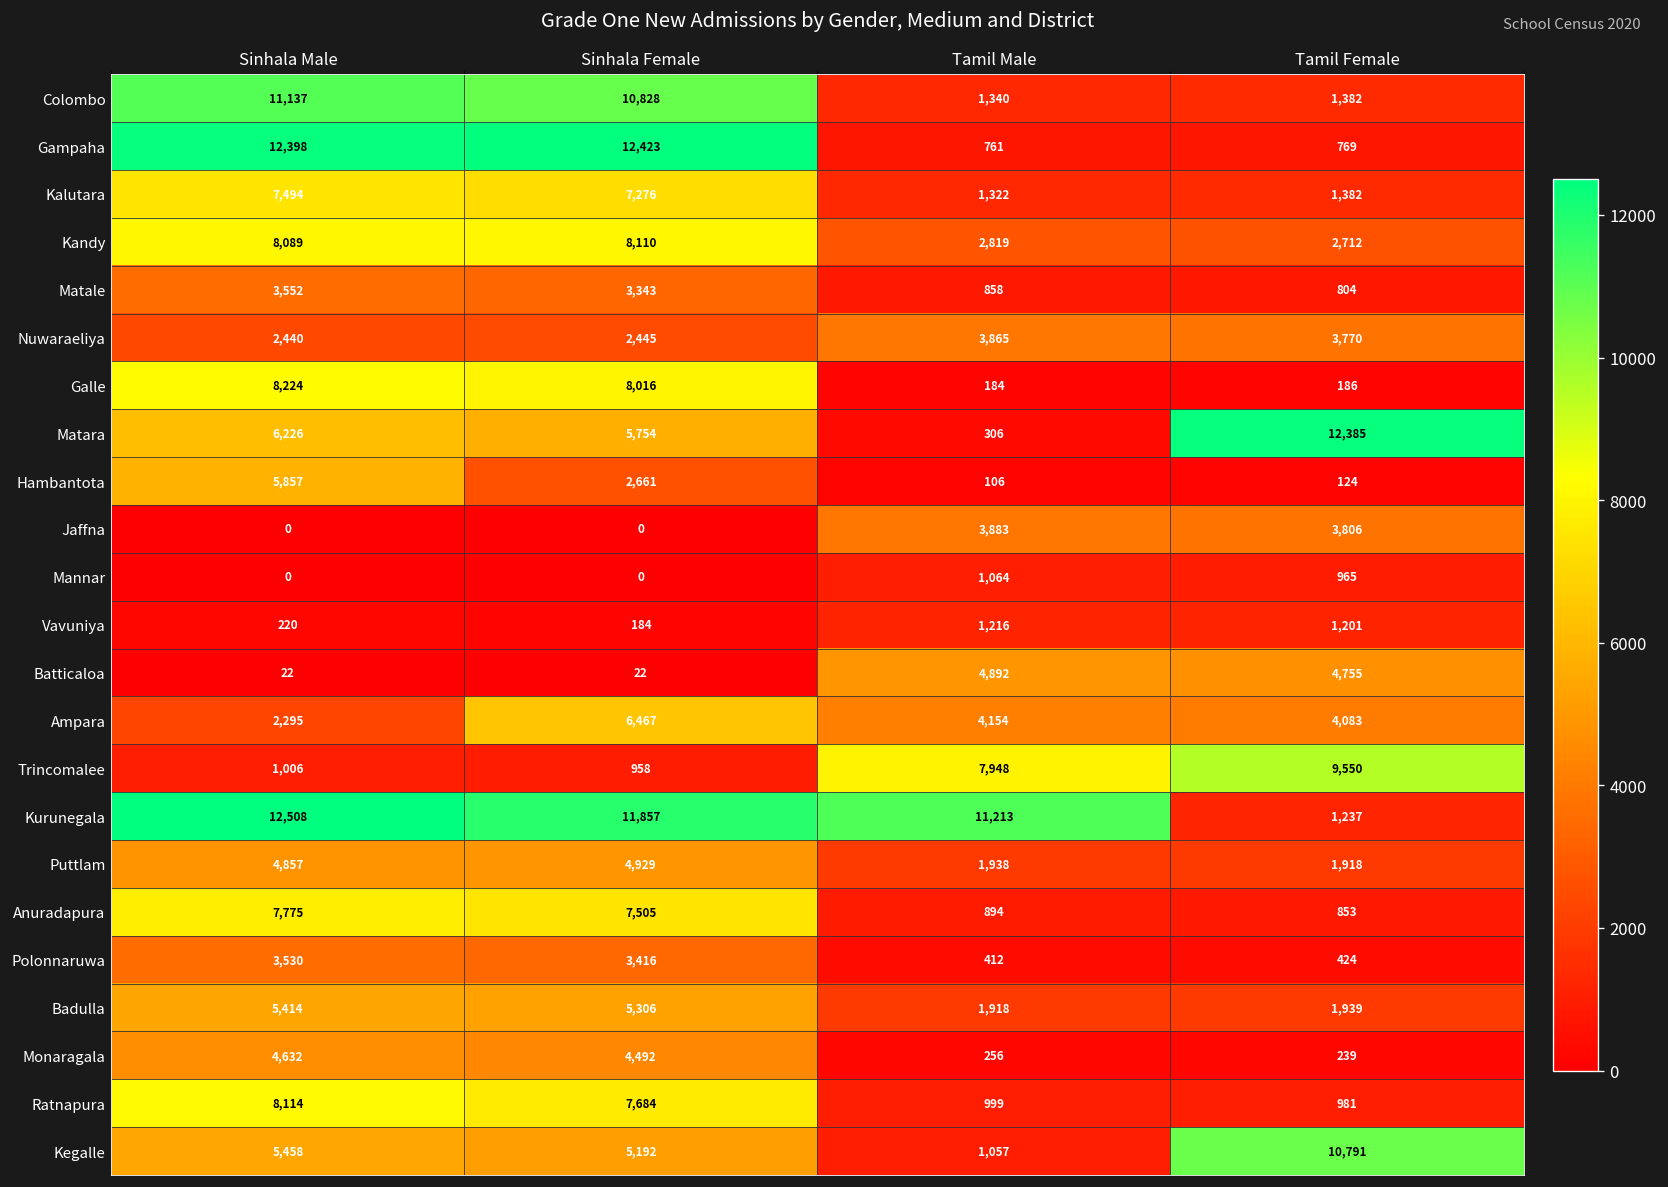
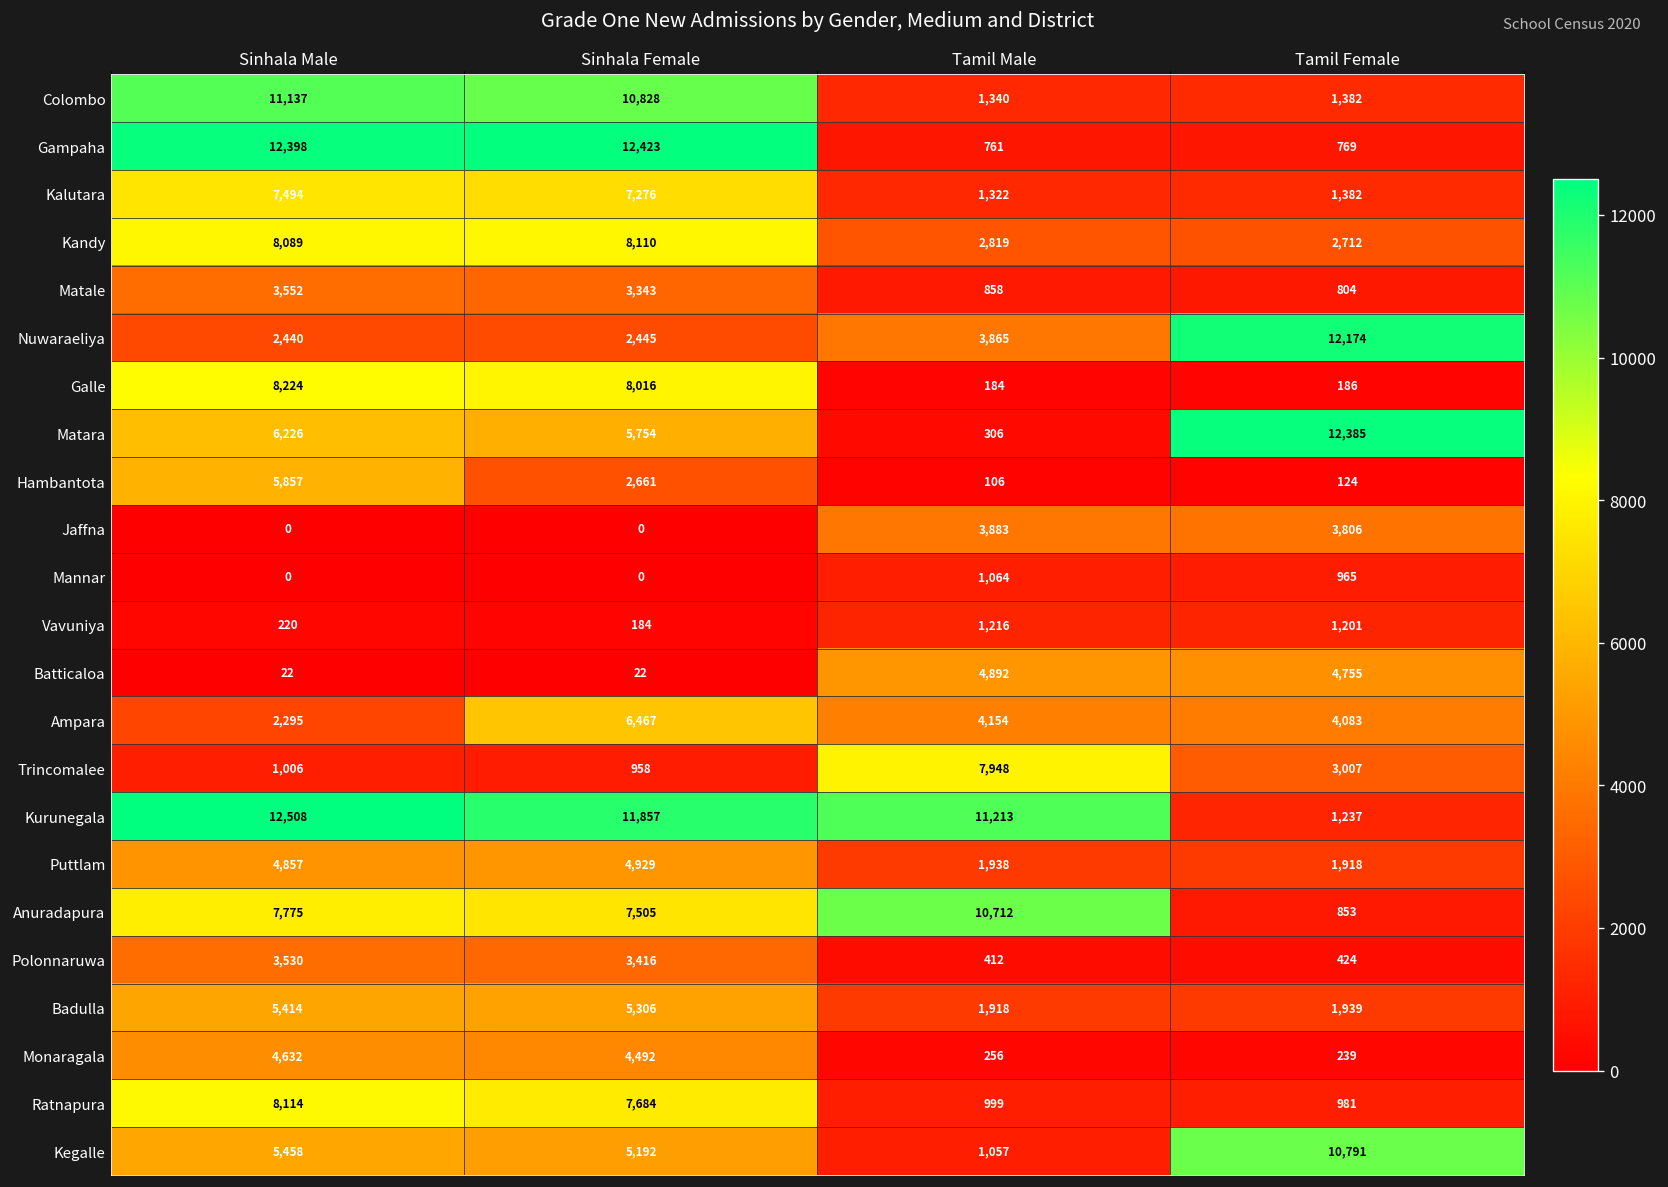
  {
    "Colombo": {
      "Sinhala Male": "11,137",
      "Sinhala Female": "10,828",
      "Tamil Male": "1,340",
      "Tamil Female": "1,382"
    },
    "Gampaha": {
      "Sinhala Male": "12,398",
      "Sinhala Female": "12,423",
      "Tamil Male": "761",
      "Tamil Female": "769"
    },
    "Kalutara": {
      "Sinhala Male": "7,494",
      "Sinhala Female": "7,276",
      "Tamil Male": "1,322",
      "Tamil Female": "1,382"
    },
    "Kandy": {
      "Sinhala Male": "8,089",
      "Sinhala Female": "8,110",
      "Tamil Male": "2,819",
      "Tamil Female": "2,712"
    },
    "Matale": {
      "Sinhala Male": "3,552",
      "Sinhala Female": "3,343",
      "Tamil Male": "858",
      "Tamil Female": "804"
    },
    "Nuwaraeliya": {
      "Sinhala Male": "2,440",
      "Sinhala Female": "2,445",
      "Tamil Male": "3,865",
-     "Tamil Female": "3,770"
+     "Tamil Female": "12,174"
    },
    "Galle": {
      "Sinhala Male": "8,224",
      "Sinhala Female": "8,016",
      "Tamil Male": "184",
      "Tamil Female": "186"
    },
    "Matara": {
      "Sinhala Male": "6,226",
      "Sinhala Female": "5,754",
      "Tamil Male": "306",
      "Tamil Female": "12,385"
    },
    "Hambantota": {
      "Sinhala Male": "5,857",
      "Sinhala Female": "2,661",
      "Tamil Male": "106",
      "Tamil Female": "124"
    },
    "Jaffna": {
      "Sinhala Male": "0",
      "Sinhala Female": "0",
      "Tamil Male": "3,883",
      "Tamil Female": "3,806"
    },
    "Mannar": {
      "Sinhala Male": "0",
      "Sinhala Female": "0",
      "Tamil Male": "1,064",
      "Tamil Female": "965"
    },
    "Vavuniya": {
      "Sinhala Male": "220",
      "Sinhala Female": "184",
      "Tamil Male": "1,216",
      "Tamil Female": "1,201"
    },
    "Batticaloa": {
      "Sinhala Male": "22",
      "Sinhala Female": "22",
      "Tamil Male": "4,892",
      "Tamil Female": "4,755"
    },
    "Ampara": {
      "Sinhala Male": "2,295",
      "Sinhala Female": "6,467",
      "Tamil Male": "4,154",
      "Tamil Female": "4,083"
    },
    "Trincomalee": {
      "Sinhala Male": "1,006",
      "Sinhala Female": "958",
      "Tamil Male": "7,948",
-     "Tamil Female": "9,550"
+     "Tamil Female": "3,007"
    },
    "Kurunegala": {
      "Sinhala Male": "12,508",
      "Sinhala Female": "11,857",
      "Tamil Male": "11,213",
      "Tamil Female": "1,237"
    },
    "Puttlam": {
      "Sinhala Male": "4,857",
      "Sinhala Female": "4,929",
      "Tamil Male": "1,938",
      "Tamil Female": "1,918"
    },
    "Anuradapura": {
      "Sinhala Male": "7,775",
      "Sinhala Female": "7,505",
-     "Tamil Male": "894",
+     "Tamil Male": "10,712",
      "Tamil Female": "853"
    },
    "Polonnaruwa": {
      "Sinhala Male": "3,530",
      "Sinhala Female": "3,416",
      "Tamil Male": "412",
      "Tamil Female": "424"
    },
    "Badulla": {
      "Sinhala Male": "5,414",
      "Sinhala Female": "5,306",
      "Tamil Male": "1,918",
      "Tamil Female": "1,939"
    },
    "Monaragala": {
      "Sinhala Male": "4,632",
      "Sinhala Female": "4,492",
      "Tamil Male": "256",
      "Tamil Female": "239"
    },
    "Ratnapura": {
      "Sinhala Male": "8,114",
      "Sinhala Female": "7,684",
      "Tamil Male": "999",
      "Tamil Female": "981"
    },
    "Kegalle": {
      "Sinhala Male": "5,458",
      "Sinhala Female": "5,192",
      "Tamil Male": "1,057",
      "Tamil Female": "10,791"
    }
  }
